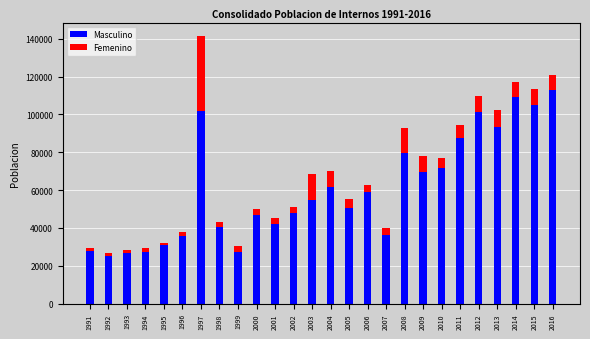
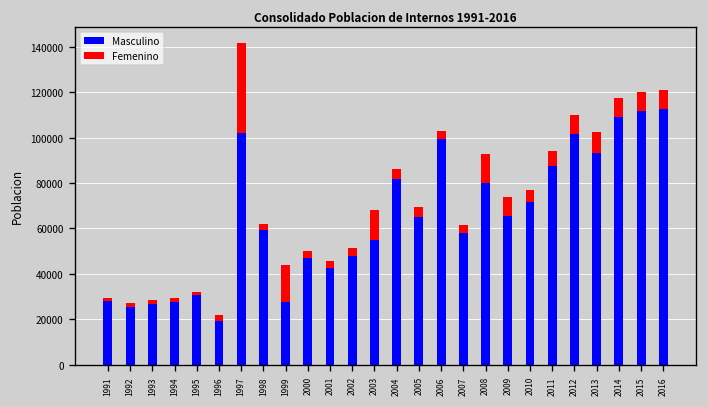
  {
    "Masculino": {
      "1991": 28000,
      "1992": 25000,
      "1993": 27000,
      "1994": 28000,
      "1995": 31000,
-     "1996": 36000,
+     "1996": 19000,
      "1997": 102000,
-     "1998": 41000,
+     "1998": 59000,
      "1999": 28000,
      "2000": 47000,
      "2001": 42000,
      "2002": 48000,
      "2003": 55000,
-     "2004": 62000,
-     "2005": 51000,
-     "2006": 59000,
-     "2007": 36000,
+     "2004": 82000,
+     "2005": 65000,
+     "2006": 99000,
+     "2007": 58000,
      "2008": 80000,
-     "2009": 70000,
+     "2009": 65000,
      "2010": 72000,
      "2011": 87000,
      "2012": 102000,
      "2013": 93000,
      "2014": 109000,
-     "2015": 105000,
+     "2015": 112000,
      "2016": 113000
    },
    "Femenino": {
      "1991": 2000,
      "1992": 2000,
      "1993": 1000,
      "1994": 2000,
      "1996": 2000,
      "1997": 40000,
      "1998": 3000,
-     "1999": 3000,
+     "1999": 16000,
      "2000": 3000,
      "2001": 3000,
      "2002": 3000,
      "2003": 13000,
-     "2004": 8000,
+     "2004": 5000,
      "2005": 5000,
      "2006": 4000,
      "2007": 4000,
      "2008": 13000,
      "2009": 9000,
      "2010": 5000,
      "2011": 7000,
      "2012": 8000,
      "2013": 9000,
      "2014": 8000,
      "2015": 8000,
      "2016": 8000
    }
  }
